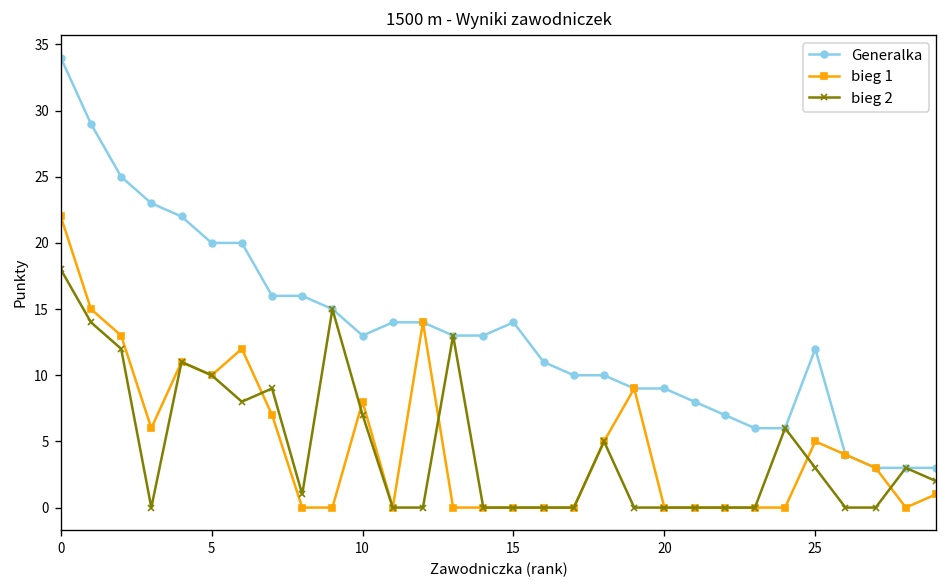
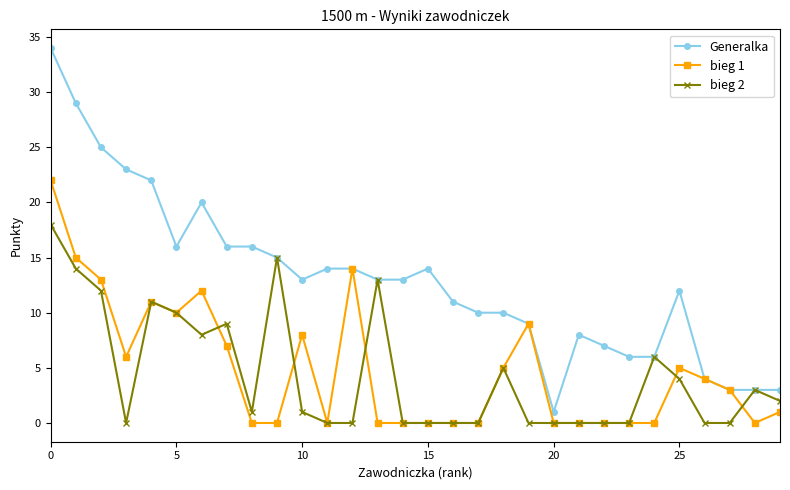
  {
    "Generalka": {
      "0": 34,
-     "5": 20,
+     "5": 16,
      "10": 13,
      "15": 14,
-     "20": 9,
+     "20": 1,
      "25": 12
    },
    "bieg 1": {
      "0": 22,
      "10": 8,
      "25": 5
    },
    "bieg 2": {
      "0": 18,
-     "10": 7,
-     "25": 3
+     "10": 1,
+     "25": 4
    }
  }
